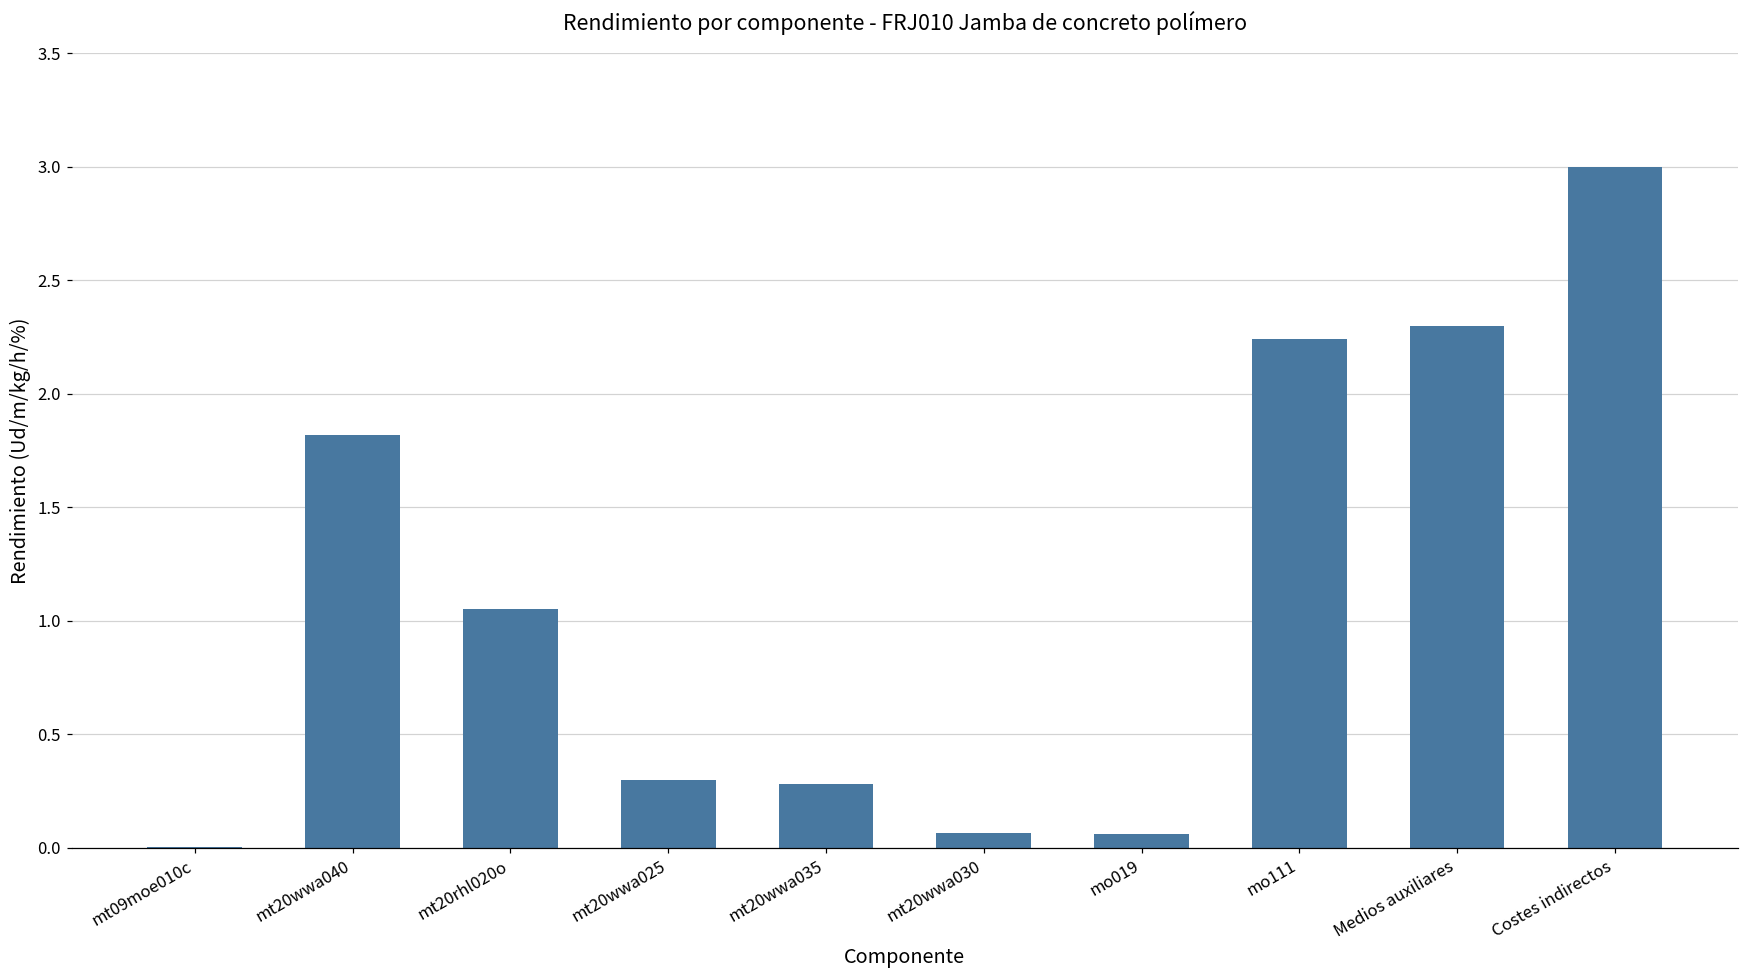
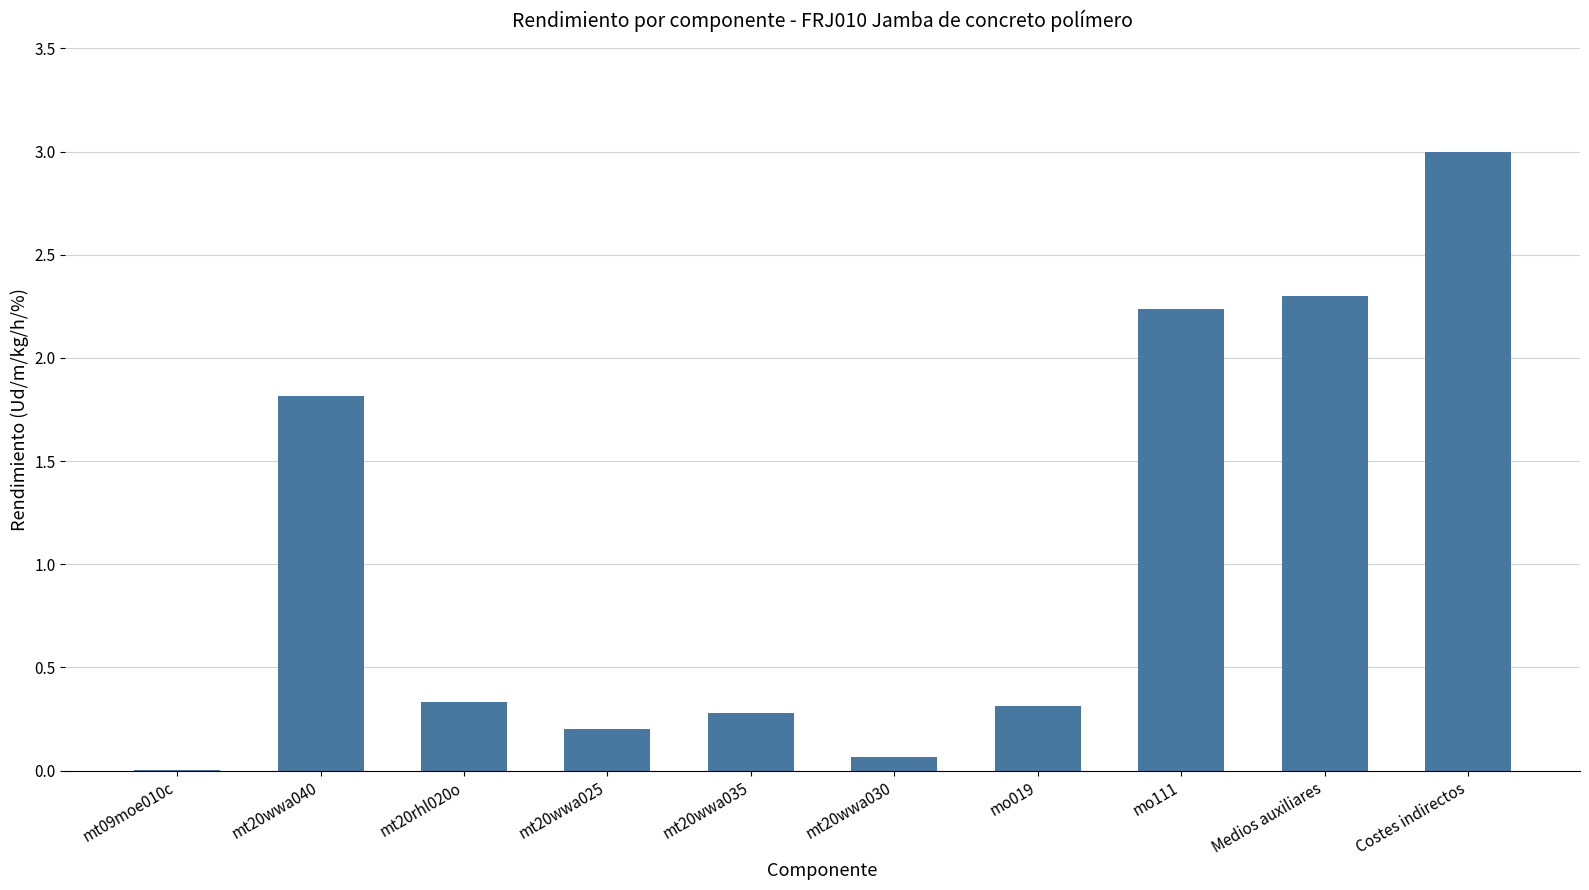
  {
    "mt20wwa040": 1.82,
-   "mt20rhl020o": 1.05,
-   "mt20wwa025": 0.3,
+   "mt20rhl020o": 0.33,
+   "mt20wwa025": 0.2,
    "mt20wwa035": 0.28,
    "mt20wwa030": 0.06,
-   "mo019": 0.06,
+   "mo019": 0.31,
    "mo111": 2.24,
    "Medios auxiliares": 2.30,
    "Costes indirectos": 3.00
  }
